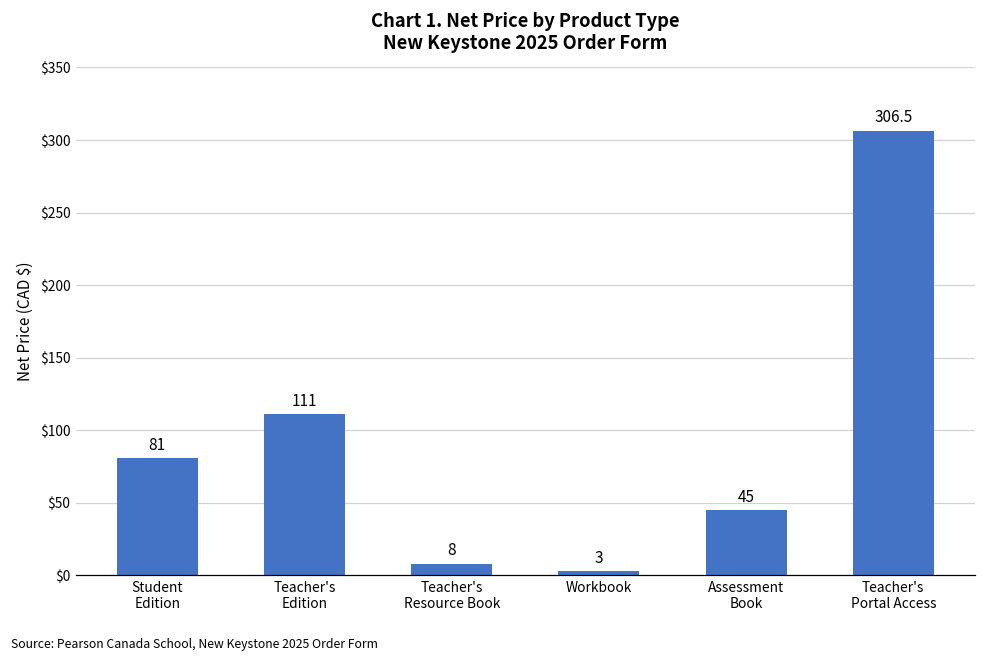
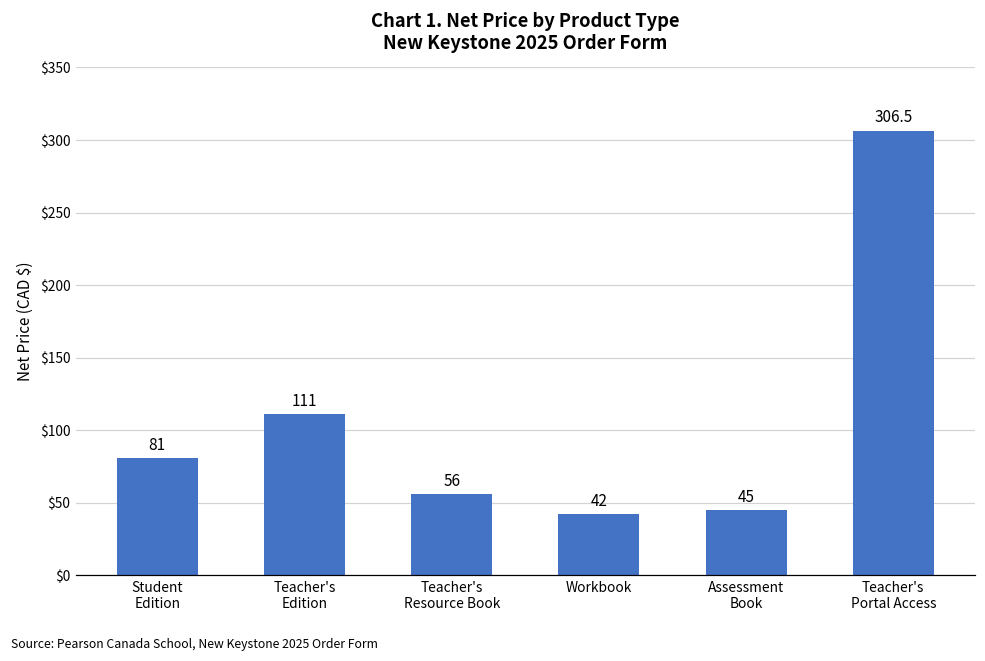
  {
    "Student Edition": 81,
    "Teacher's Edition": 111,
-   "Teacher's Resource Book": 8,
-   "Workbook": 3,
+   "Teacher's Resource Book": 56,
+   "Workbook": 42,
    "Assessment Book": 45,
    "Teacher's Portal Access": 306.5
  }
